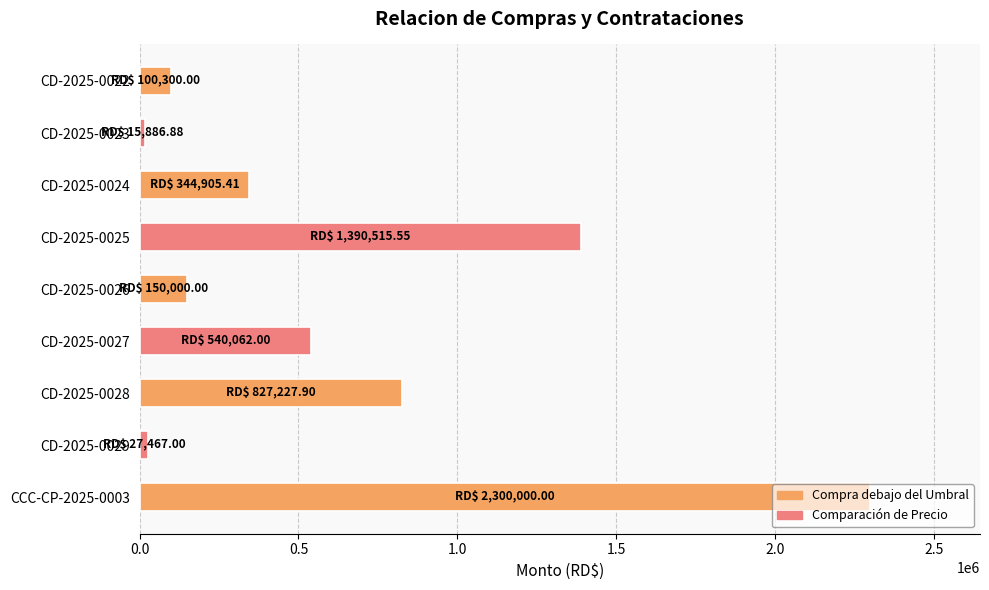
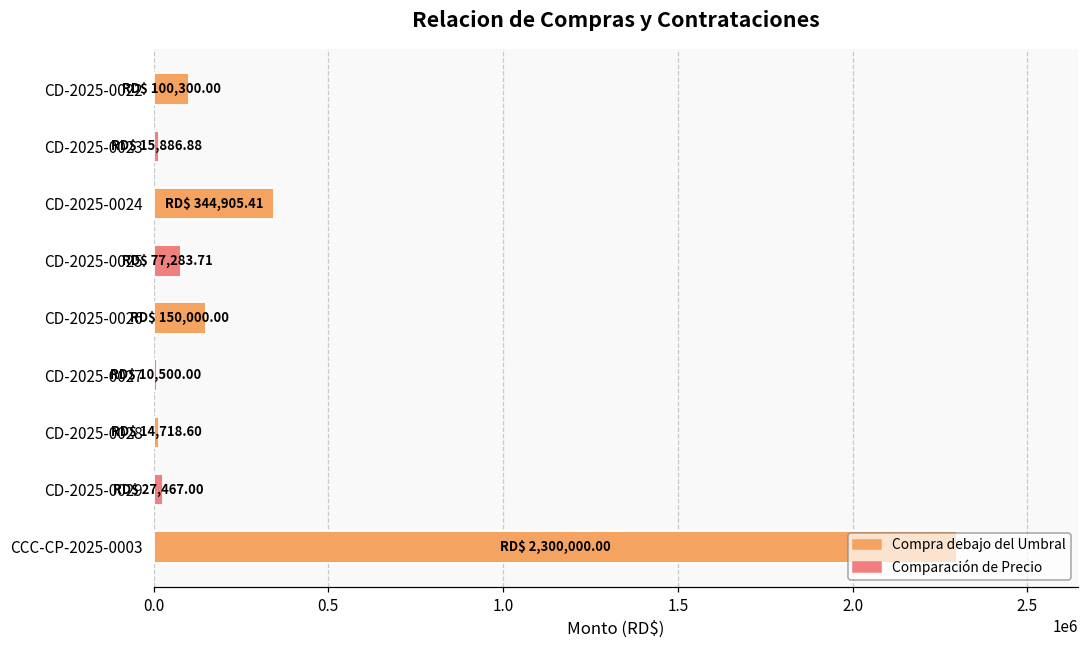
  {
    "CD-2025-0022": "100,300.00",
    "CD-2025-0023": "15,886.88",
    "CD-2025-0024": "344,905.41",
-   "CD-2025-0025": "1,390,515.55",
+   "CD-2025-0025": "77,283.71",
    "CD-2025-0026": "150,000.00",
-   "CD-2025-0027": "540,062.00",
-   "CD-2025-0028": "827,227.90",
+   "CD-2025-0027": "10,500.00",
+   "CD-2025-0028": "14,718.60",
    "CD-2025-0029": "27,467.00"
  }
